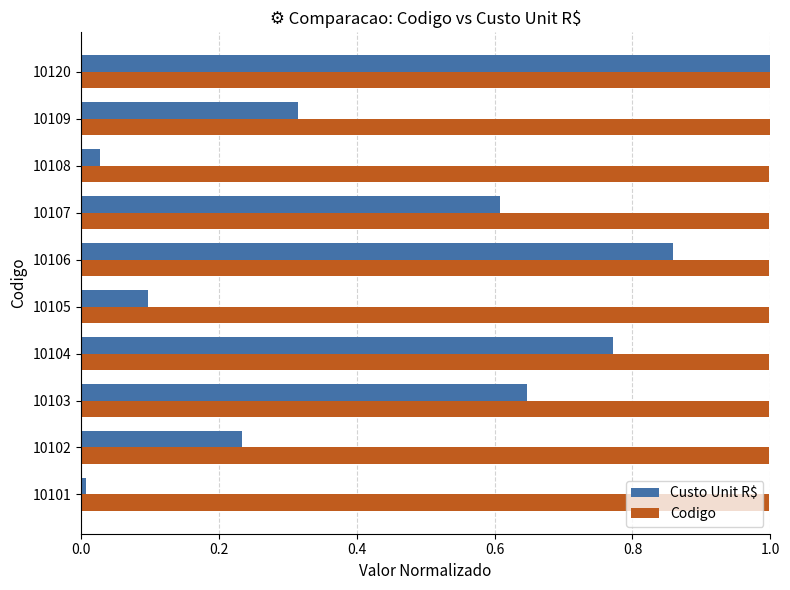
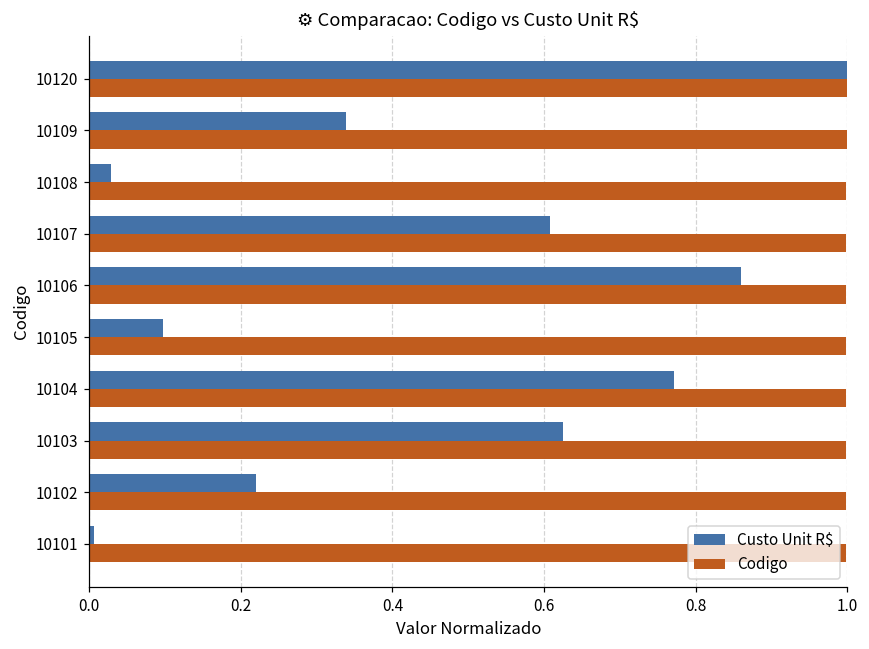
  {
    "Custo Unit R$": {
      "10120": 1.00,
-     "10109": 0.31,
+     "10109": 0.34,
      "10108": 0.03,
      "10107": 0.61,
      "10106": 0.86,
      "10105": 0.10,
      "10104": 0.77,
-     "10103": 0.65,
-     "10102": 0.23,
+     "10103": 0.62,
+     "10102": 0.22,
      "10101": 0.01
    },
    "Codigo": {
      "10120": 1.00,
      "10109": 1.00,
      "10108": 1.00,
      "10107": 1.00,
      "10106": 1.00,
      "10105": 1.00,
      "10104": 1.00,
      "10103": 1.00,
      "10102": 1.00,
      "10101": 1.00
    }
  }
